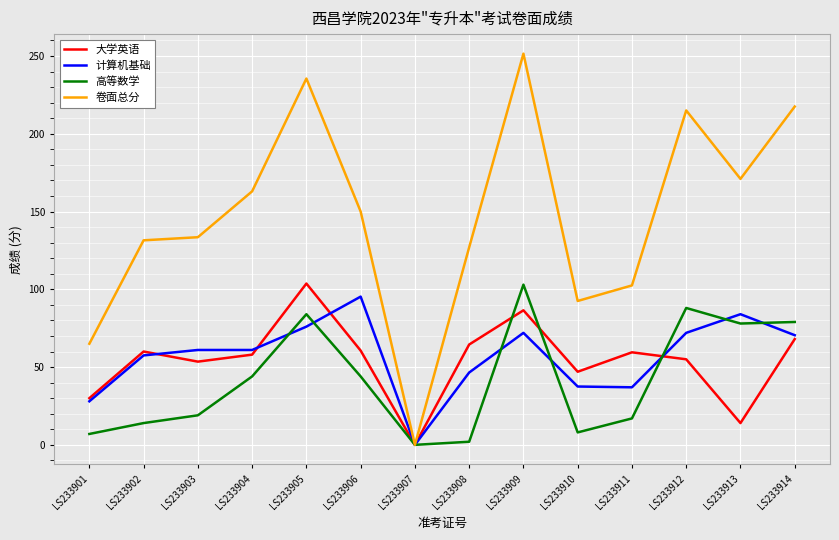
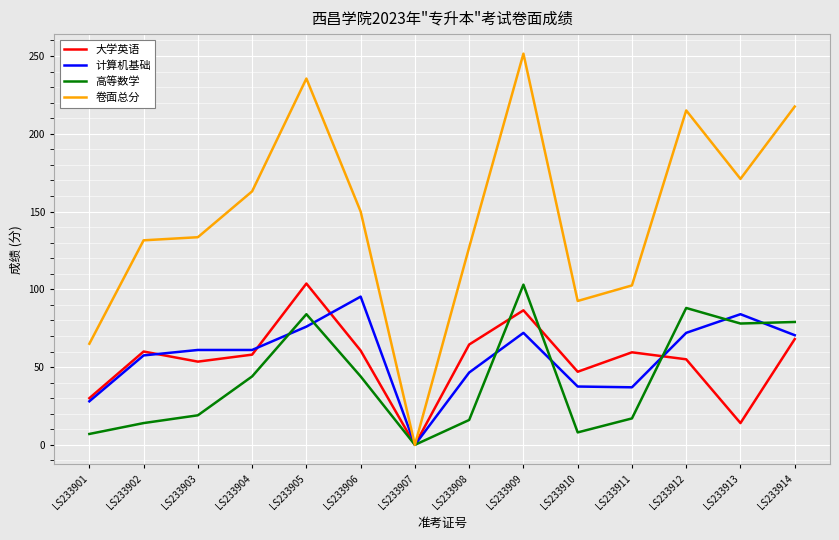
  {
    "大学英语": {
      "LS233901": 30,
      "LS233902": 60,
      "LS233903": 54,
      "LS233904": 58,
      "LS233905": 104,
      "LS233906": 61,
      "LS233908": 65,
      "LS233909": 87,
      "LS233910": 47,
      "LS233911": 60,
      "LS233912": 55,
      "LS233913": 14,
      "LS233914": 68
    },
    "计算机基础": {
      "LS233901": 28,
      "LS233902": 58,
      "LS233903": 61,
      "LS233904": 61,
      "LS233905": 76,
      "LS233906": 95,
      "LS233908": 47,
      "LS233909": 72,
      "LS233910": 38,
      "LS233911": 37,
      "LS233912": 72,
      "LS233913": 84,
      "LS233914": 71
    },
    "高等数学": {
      "LS233901": 7,
      "LS233902": 14,
      "LS233903": 19,
      "LS233904": 44,
      "LS233905": 84,
      "LS233906": 44,
-     "LS233908": 2,
+     "LS233908": 16,
      "LS233909": 103,
      "LS233910": 8,
      "LS233911": 17,
      "LS233912": 88,
      "LS233913": 78,
      "LS233914": 79
    },
    "卷面总分": {
      "LS233901": 65,
      "LS233902": 132,
      "LS233903": 134,
      "LS233904": 163,
      "LS233905": 236,
      "LS233906": 150,
      "LS233908": 127,
      "LS233909": 252,
      "LS233910": 93,
      "LS233911": 103,
      "LS233912": 215,
      "LS233913": 171,
      "LS233914": 218
    }
  }
